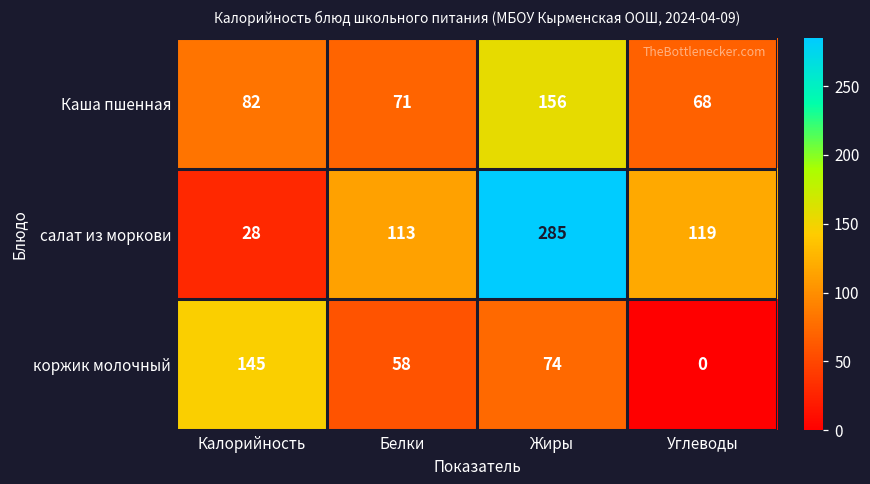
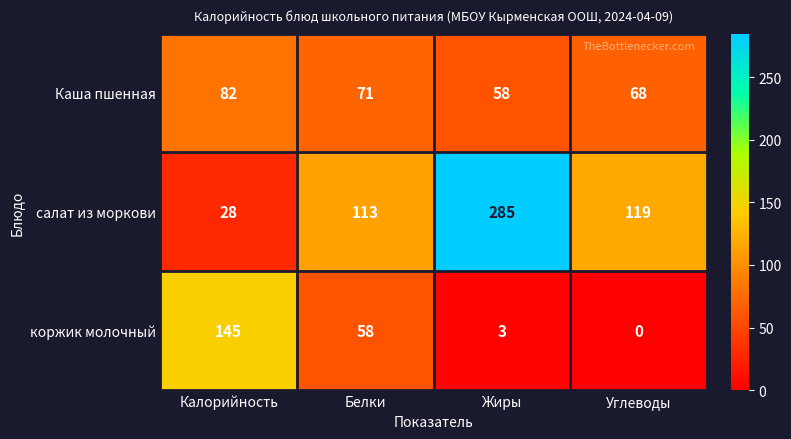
  {
    "Каша пшенная": {
      "Калорийность": 82,
      "Белки": 71,
-     "Жиры": 156
+     "Жиры": 58
    },
    "салат из моркови": {
      "Калорийность": 28,
      "Белки": 113,
      "Жиры": 285,
      "Углеводы": 119
    },
    "коржик молочный": {
      "Калорийность": 145,
      "Белки": 58,
-     "Жиры": 74,
+     "Жиры": 3,
      "Углеводы": 0
    }
  }
